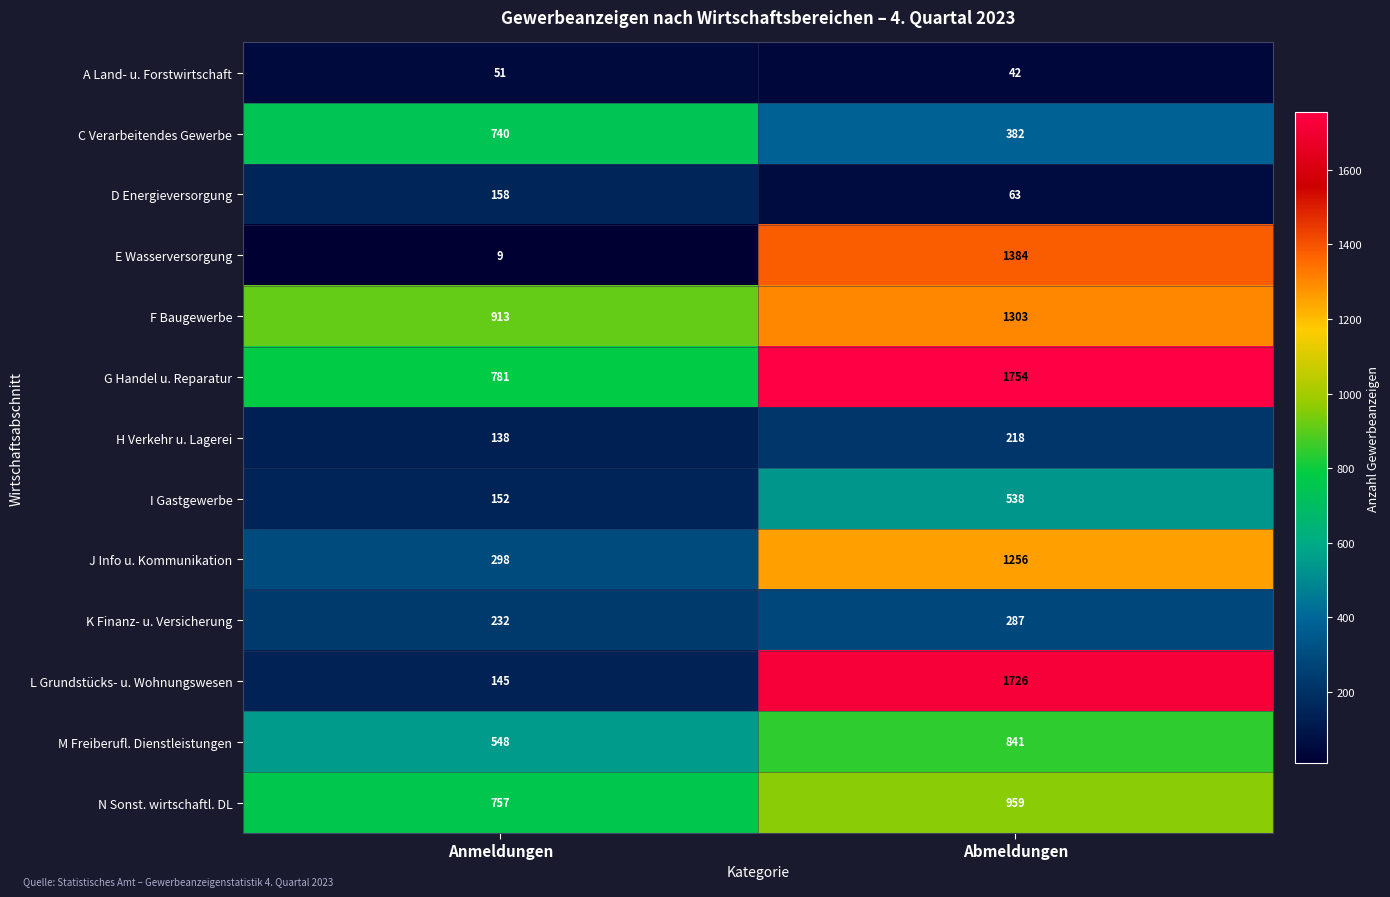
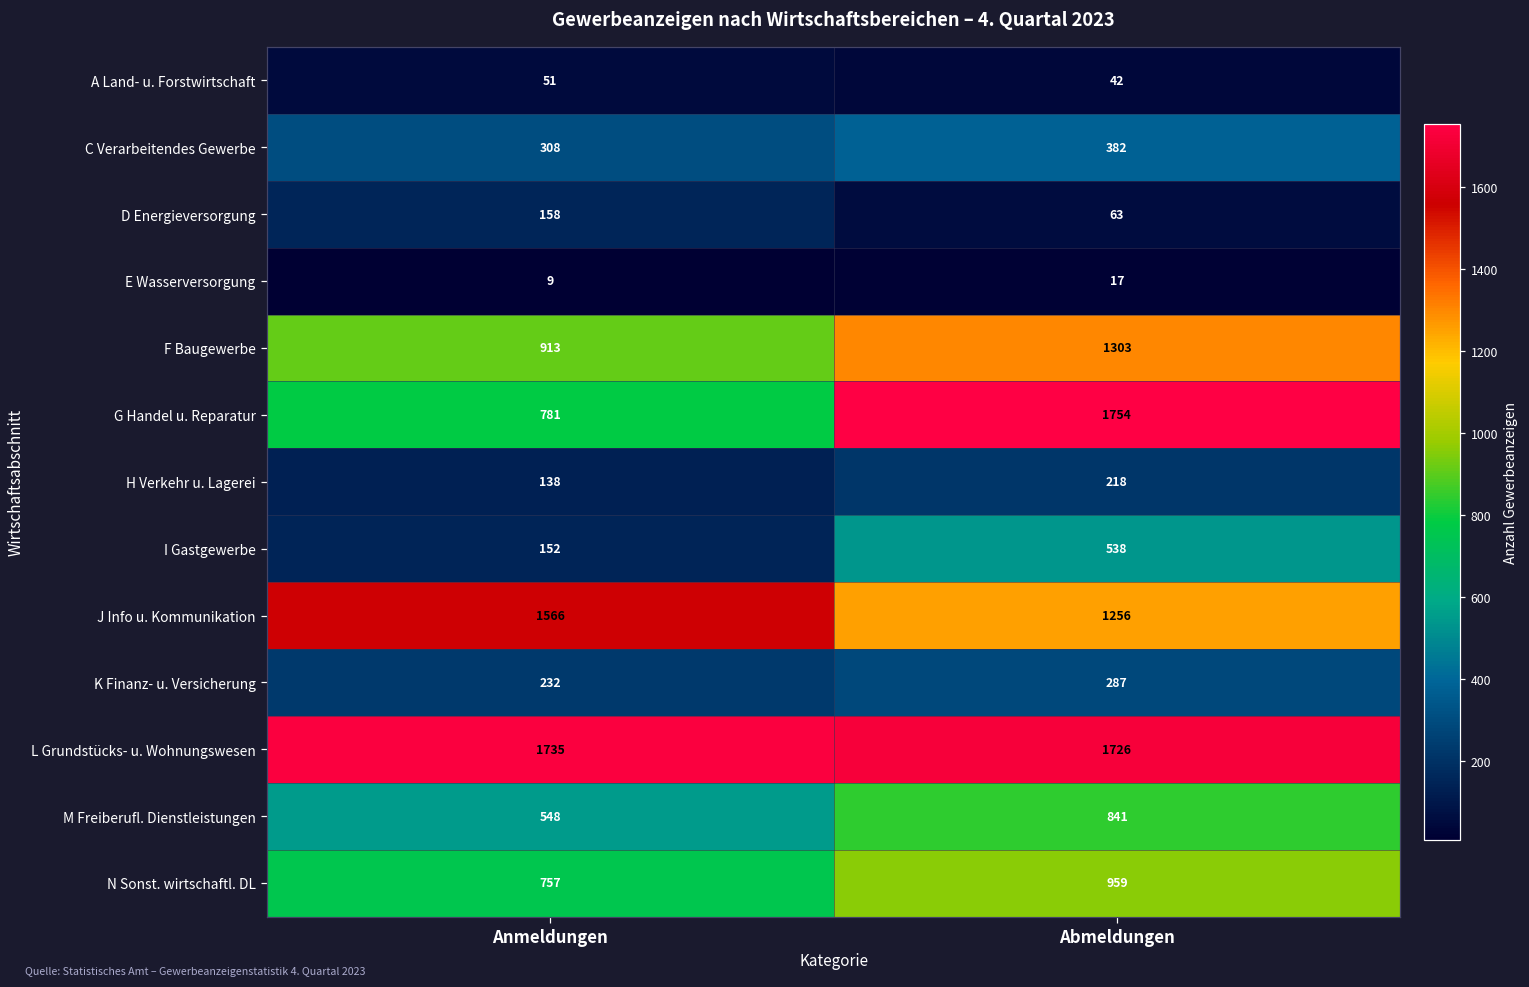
  {
    "A Land- u. Forstwirtschaft": {
      "Anmeldungen": 51,
      "Abmeldungen": 42
    },
    "C Verarbeitendes Gewerbe": {
-     "Anmeldungen": 740,
+     "Anmeldungen": 308,
      "Abmeldungen": 382
    },
    "D Energieversorgung": {
      "Anmeldungen": 158,
      "Abmeldungen": 63
    },
    "E Wasserversorgung": {
      "Anmeldungen": 9,
-     "Abmeldungen": 1384
+     "Abmeldungen": 17
    },
    "F Baugewerbe": {
      "Anmeldungen": 913,
      "Abmeldungen": 1303
    },
    "G Handel u. Reparatur": {
      "Anmeldungen": 781,
      "Abmeldungen": 1754
    },
    "H Verkehr u. Lagerei": {
      "Anmeldungen": 138,
      "Abmeldungen": 218
    },
    "I Gastgewerbe": {
      "Anmeldungen": 152,
      "Abmeldungen": 538
    },
    "J Info u. Kommunikation": {
-     "Anmeldungen": 298,
+     "Anmeldungen": 1566,
      "Abmeldungen": 1256
    },
    "K Finanz- u. Versicherung": {
      "Anmeldungen": 232,
      "Abmeldungen": 287
    },
    "L Grundstücks- u. Wohnungswesen": {
-     "Anmeldungen": 145,
+     "Anmeldungen": 1735,
      "Abmeldungen": 1726
    },
    "M Freiberufl. Dienstleistungen": {
      "Anmeldungen": 548,
      "Abmeldungen": 841
    },
    "N Sonst. wirtschaftl. DL": {
      "Anmeldungen": 757,
      "Abmeldungen": 959
    }
  }
